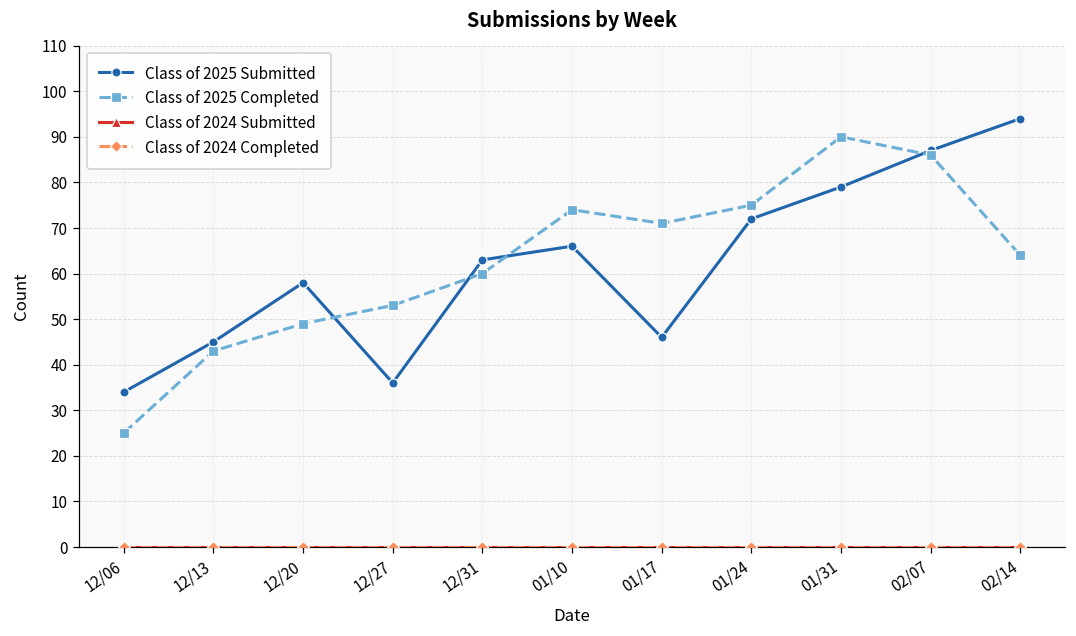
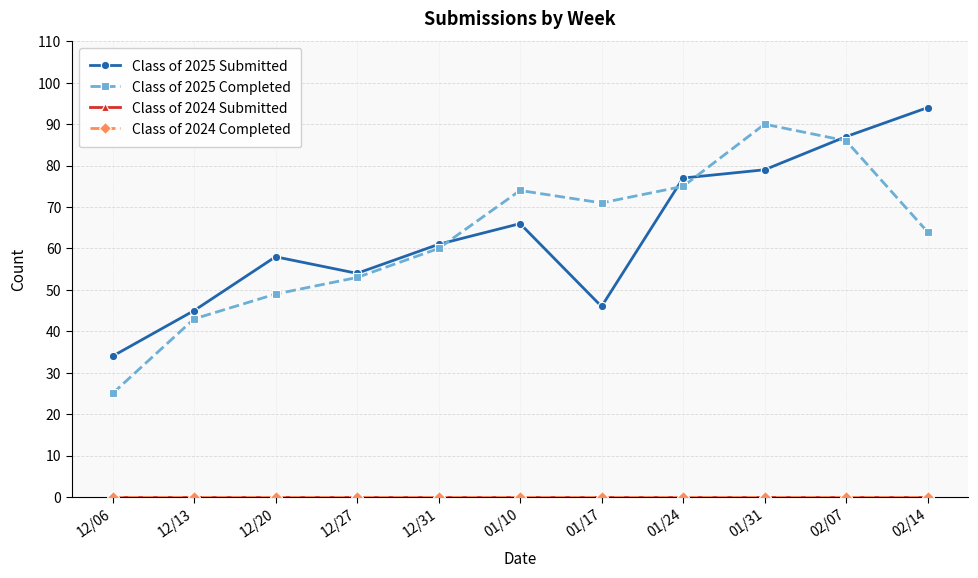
  {
    "Class of 2025 Submitted": {
      "12/06": 34,
      "12/13": 45,
      "12/20": 58,
-     "12/27": 36,
-     "12/31": 63,
+     "12/27": 54,
+     "12/31": 61,
      "01/10": 66,
      "01/17": 46,
-     "01/24": 72,
+     "01/24": 77,
      "01/31": 79,
      "02/07": 87,
      "02/14": 94
    },
    "Class of 2025 Completed": {
      "12/06": 25,
      "12/13": 43,
      "12/20": 49,
      "12/27": 53,
      "12/31": 60,
      "01/10": 74,
      "01/17": 71,
      "01/24": 75,
      "01/31": 90,
      "02/07": 86,
      "02/14": 64
    },
    "Class of 2024 Completed": {
      "12/06": 0,
      "12/13": 0,
      "12/20": 0,
      "12/27": 0,
      "12/31": 0,
      "01/10": 0,
      "01/17": 0,
      "01/24": 0,
      "01/31": 0,
      "02/07": 0,
      "02/14": 0
    }
  }
